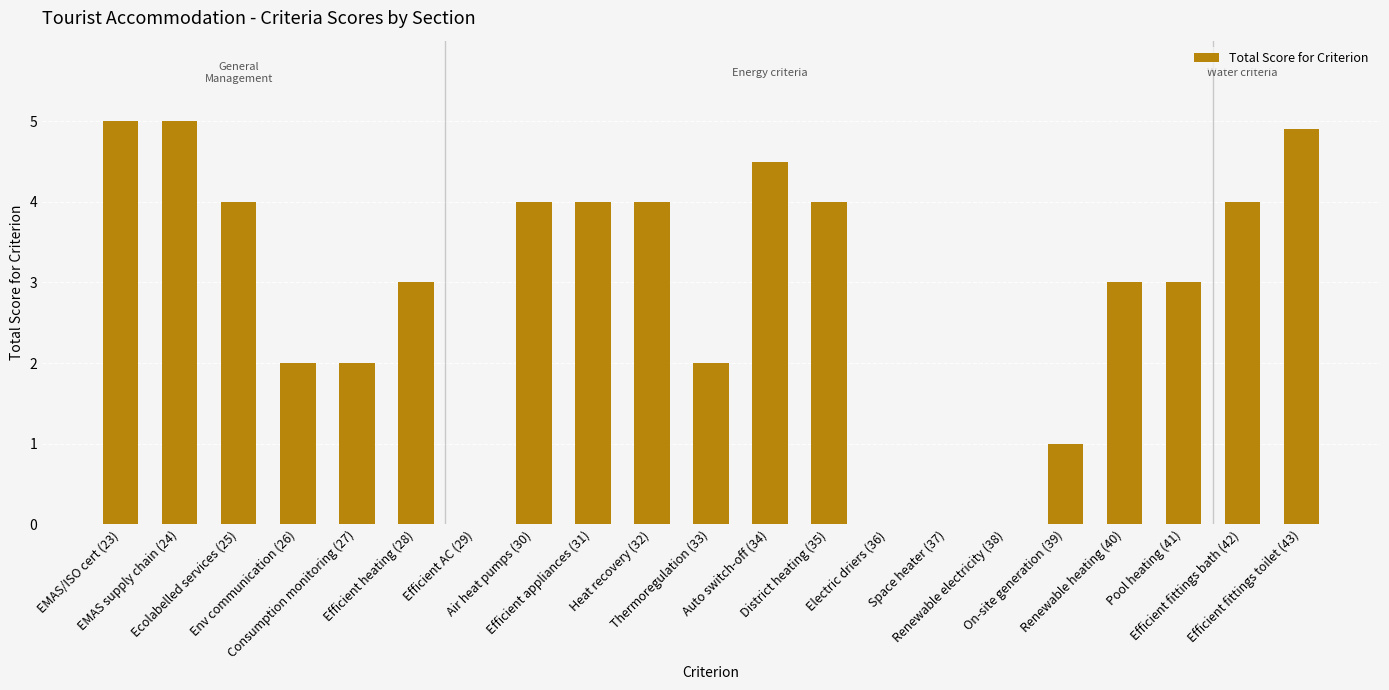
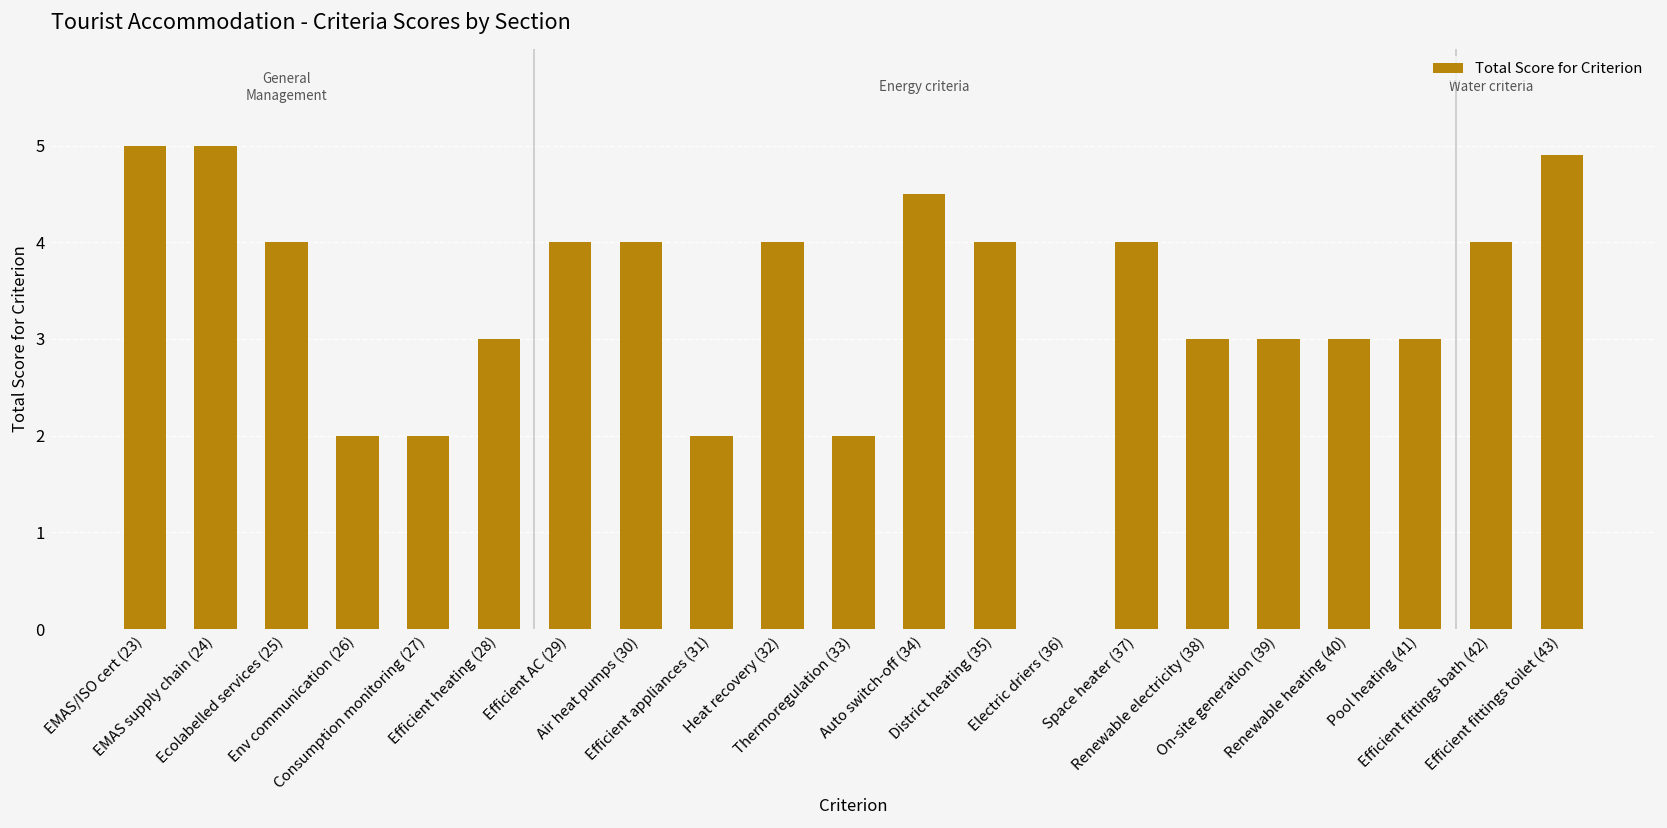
  {
    "EMAS/ISO cert (23)": 5,
    "EMAS supply chain (24)": 5,
    "Ecolabelled services (25)": 4,
    "Env communication (26)": 2,
    "Consumption monitoring (27)": 2,
    "Efficient heating (28)": 3,
-   "Efficient AC (29)": 0,
+   "Efficient AC (29)": 4,
    "Air heat pumps (30)": 4,
-   "Efficient appliances (31)": 4,
+   "Efficient appliances (31)": 2,
    "Heat recovery (32)": 4,
    "Thermoregulation (33)": 2,
    "Auto switch-off (34)": 4.5,
    "District heating (35)": 4,
    "Electric driers (36)": 0,
-   "Space heater (37)": 0,
-   "Renewable electricity (38)": 0,
-   "On-site generation (39)": 1,
+   "Space heater (37)": 4,
+   "Renewable electricity (38)": 3,
+   "On-site generation (39)": 3,
    "Renewable heating (40)": 3,
    "Pool heating (41)": 3,
    "Efficient fittings bath (42)": 4,
    "Efficient fittings toilet (43)": 4.9
  }
